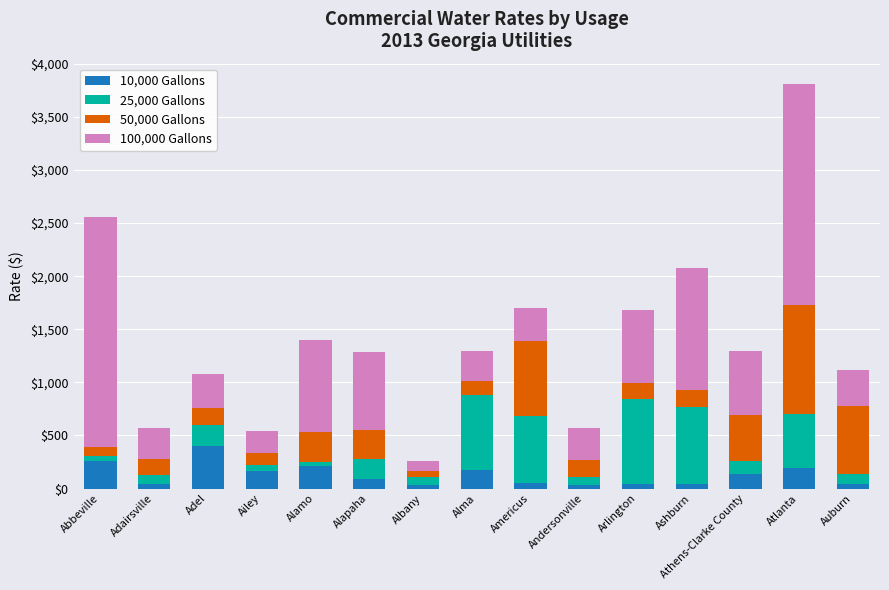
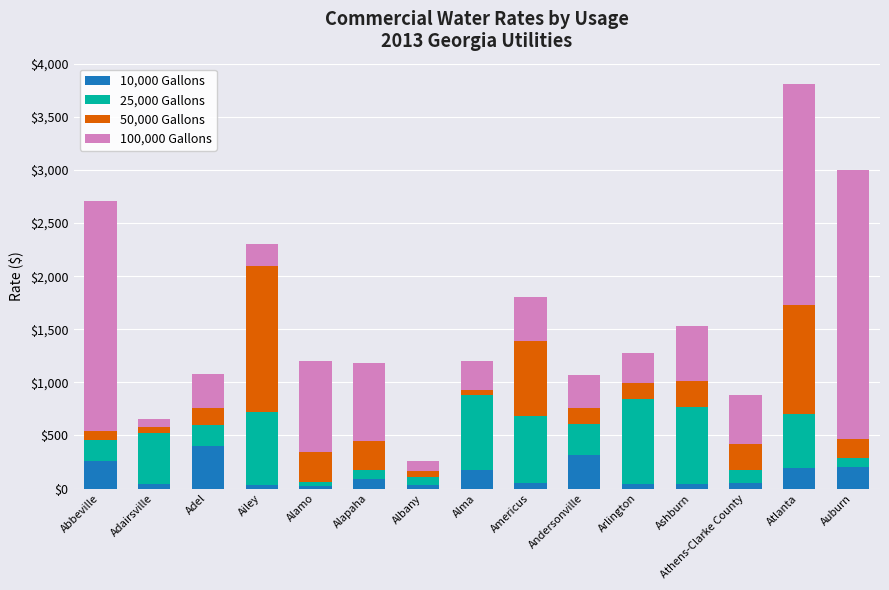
  {
    "10,000 Gallons": {
      "Abbeville": "$260",
      "Adairsville": "$40",
      "Adel": "$400",
-     "Ailey": "$160",
-     "Alamo": "$210",
+     "Ailey": "$30",
+     "Alamo": "$20",
      "Alapaha": "$90",
      "Albany": "$40",
      "Alma": "$180",
      "Americus": "$50",
-     "Andersonville": "$30",
+     "Andersonville": "$310",
      "Arlington": "$50",
      "Ashburn": "$40",
-     "Athens-Clarke County": "$140",
+     "Athens-Clarke County": "$50",
      "Atlanta": "$190",
-     "Auburn": "$40"
+     "Auburn": "$200"
    },
    "25,000 Gallons": {
-     "Abbeville": "$50",
-     "Adairsville": "$80",
+     "Abbeville": "$200",
+     "Adairsville": "$490",
      "Adel": "$190",
-     "Ailey": "$60",
+     "Ailey": "$690",
      "Alamo": "$40",
-     "Alapaha": "$190",
+     "Alapaha": "$80",
      "Albany": "$80",
      "Alma": "$700",
      "Americus": "$630",
-     "Andersonville": "$80",
+     "Andersonville": "$300",
      "Arlington": "$800",
      "Ashburn": "$730",
      "Athens-Clarke County": "$120",
      "Atlanta": "$510",
      "Auburn": "$90"
    },
    "50,000 Gallons": {
      "Abbeville": "$80",
-     "Adairsville": "$150",
+     "Adairsville": "$50",
      "Adel": "$160",
-     "Ailey": "$110",
+     "Ailey": "$1,370",
      "Alamo": "$280",
      "Alapaha": "$270",
      "Albany": "$60",
-     "Alma": "$140",
+     "Alma": "$50",
      "Americus": "$710",
      "Andersonville": "$150",
      "Arlington": "$150",
-     "Ashburn": "$160",
-     "Athens-Clarke County": "$430",
+     "Ashburn": "$240",
+     "Athens-Clarke County": "$240",
      "Atlanta": "$1,030",
-     "Auburn": "$650"
+     "Auburn": "$170"
    },
    "100,000 Gallons": {
      "Abbeville": "$2,160",
-     "Adairsville": "$290",
+     "Adairsville": "$80",
      "Adel": "$320",
      "Ailey": "$210",
      "Alamo": "$860",
      "Alapaha": "$740",
      "Albany": "$90",
      "Alma": "$280",
-     "Americus": "$310",
+     "Americus": "$410",
      "Andersonville": "$300",
-     "Arlington": "$690",
-     "Ashburn": "$1,140",
-     "Athens-Clarke County": "$610",
+     "Arlington": "$280",
+     "Ashburn": "$520",
+     "Athens-Clarke County": "$470",
      "Atlanta": "$2,080",
-     "Auburn": "$340"
+     "Auburn": "$2,540"
    }
  }
